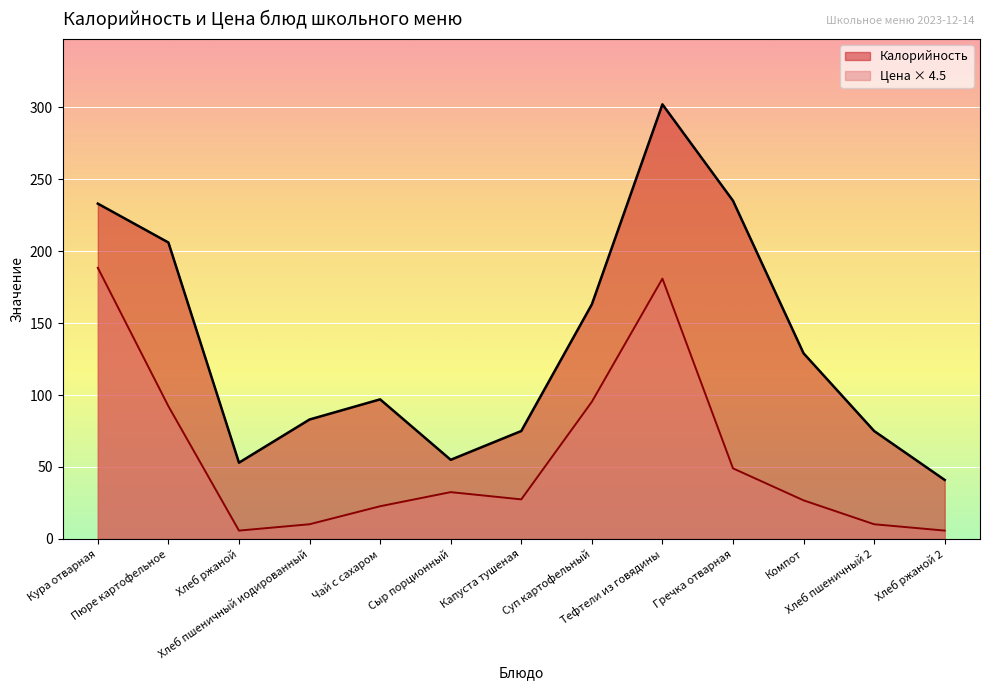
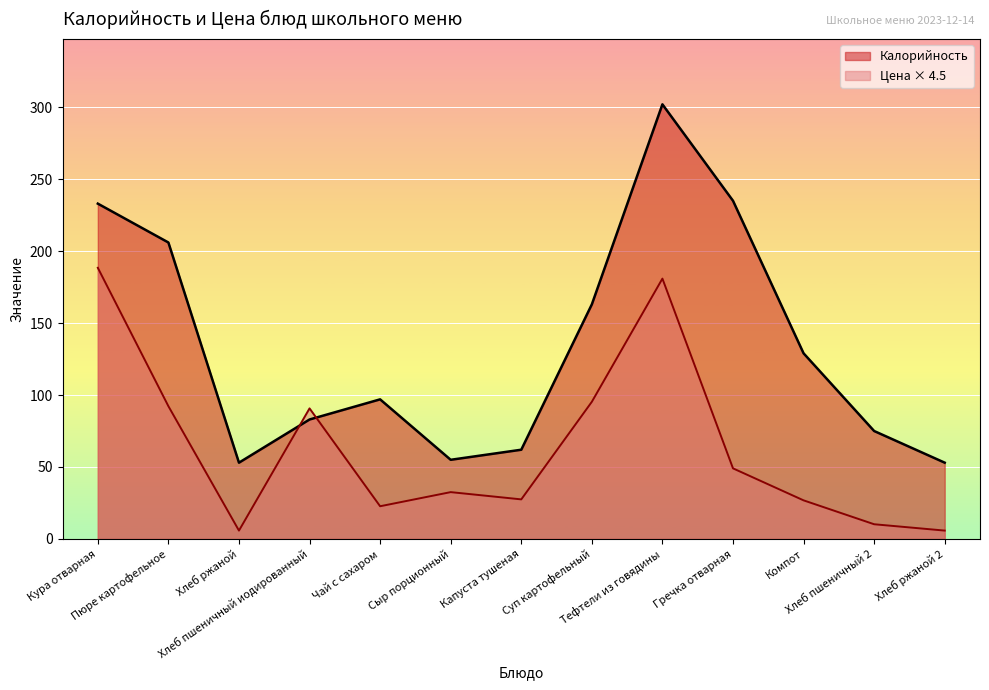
  {
    "Калорийность": {
      "Кура отварная": 233,
      "Пюре картофельное": 206,
      "Хлеб ржаной": 53,
      "Хлеб пшеничный иодированный": 83,
      "Чай с сахаром": 97,
      "Сыр порционный": 55,
-     "Капуста тушеная": 75,
+     "Капуста тушеная": 62,
      "Суп картофельный": 163,
      "Тефтели из говядины": 302,
      "Гречка отварная": 235,
      "Компот": 129,
      "Хлеб пшеничный 2": 75,
-     "Хлеб ржаной 2": 41
+     "Хлеб ржаной 2": 53
    },
    "Цена × 4.5": {
      "Кура отварная": 188,
      "Пюре картофельное": 92,
      "Хлеб ржаной": 6,
-     "Хлеб пшеничный иодированный": 10,
+     "Хлеб пшеничный иодированный": 91,
      "Чай с сахаром": 23,
      "Сыр порционный": 33,
      "Капуста тушеная": 27,
      "Суп картофельный": 95,
      "Тефтели из говядины": 181,
      "Гречка отварная": 49,
      "Компот": 27,
      "Хлеб пшеничный 2": 10,
      "Хлеб ржаной 2": 6
    }
  }
